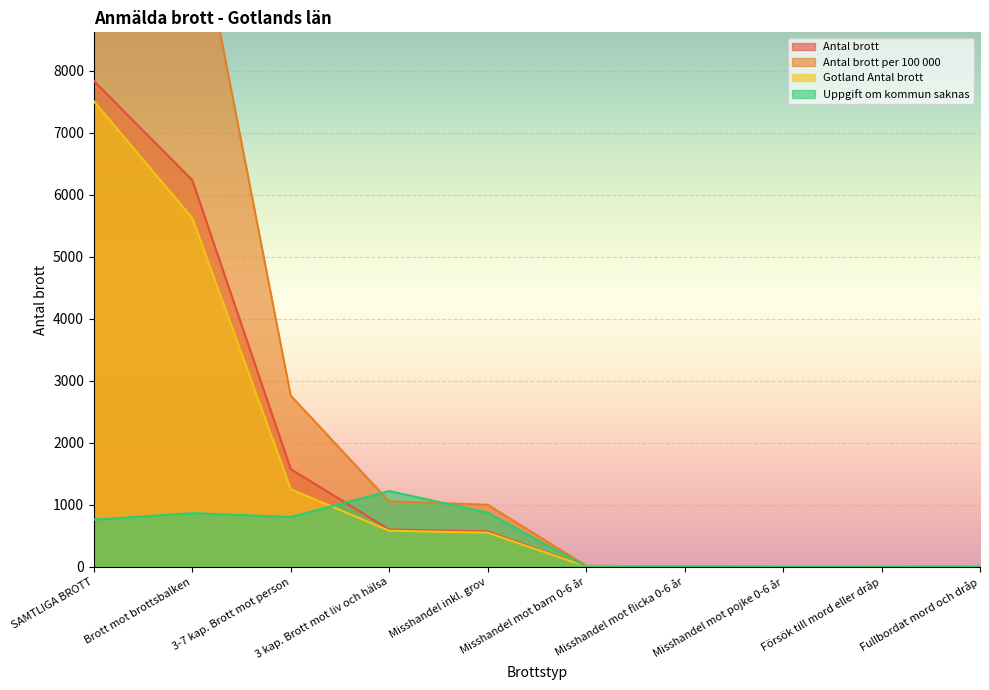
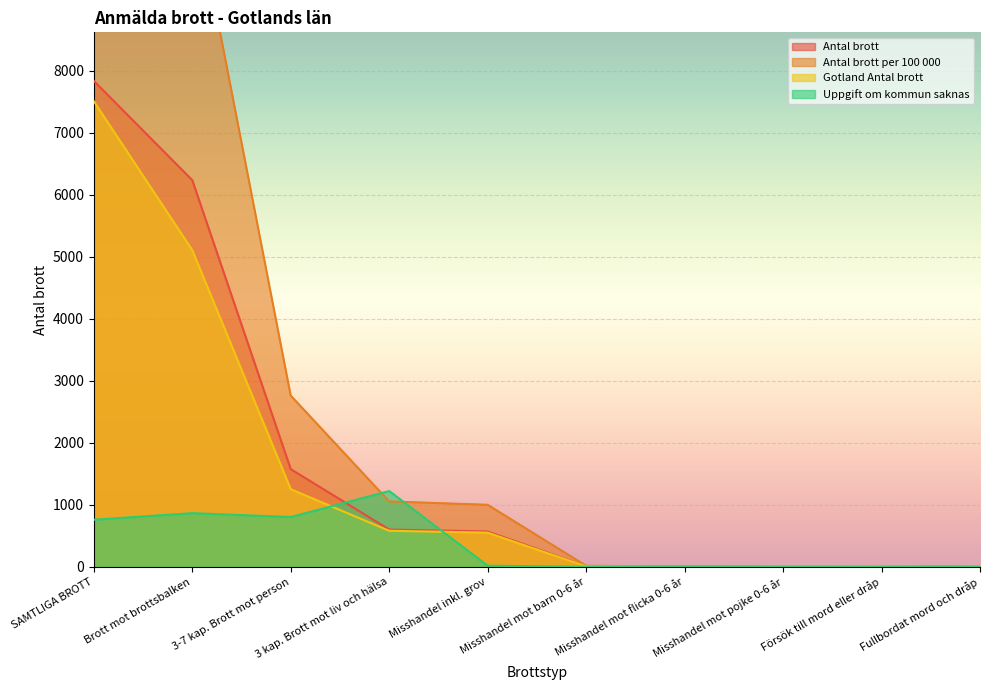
  {
    "Gotland Antal brott": {
      "SAMTLIGA BROTT": 7500,
-     "Brott mot brottsbalken": 5600,
+     "Brott mot brottsbalken": 5100,
      "3-7 kap. Brott mot person": 1300
    },
    "Uppgift om kommun saknas": {
      "SAMTLIGA BROTT": 800,
      "Brott mot brottsbalken": 900,
      "3-7 kap. Brott mot person": 800,
      "3 kap. Brott mot liv och hälsa": 1200,
-     "Misshandel inkl. grov": 900
+     "Misshandel inkl. grov": 0
    }
  }
